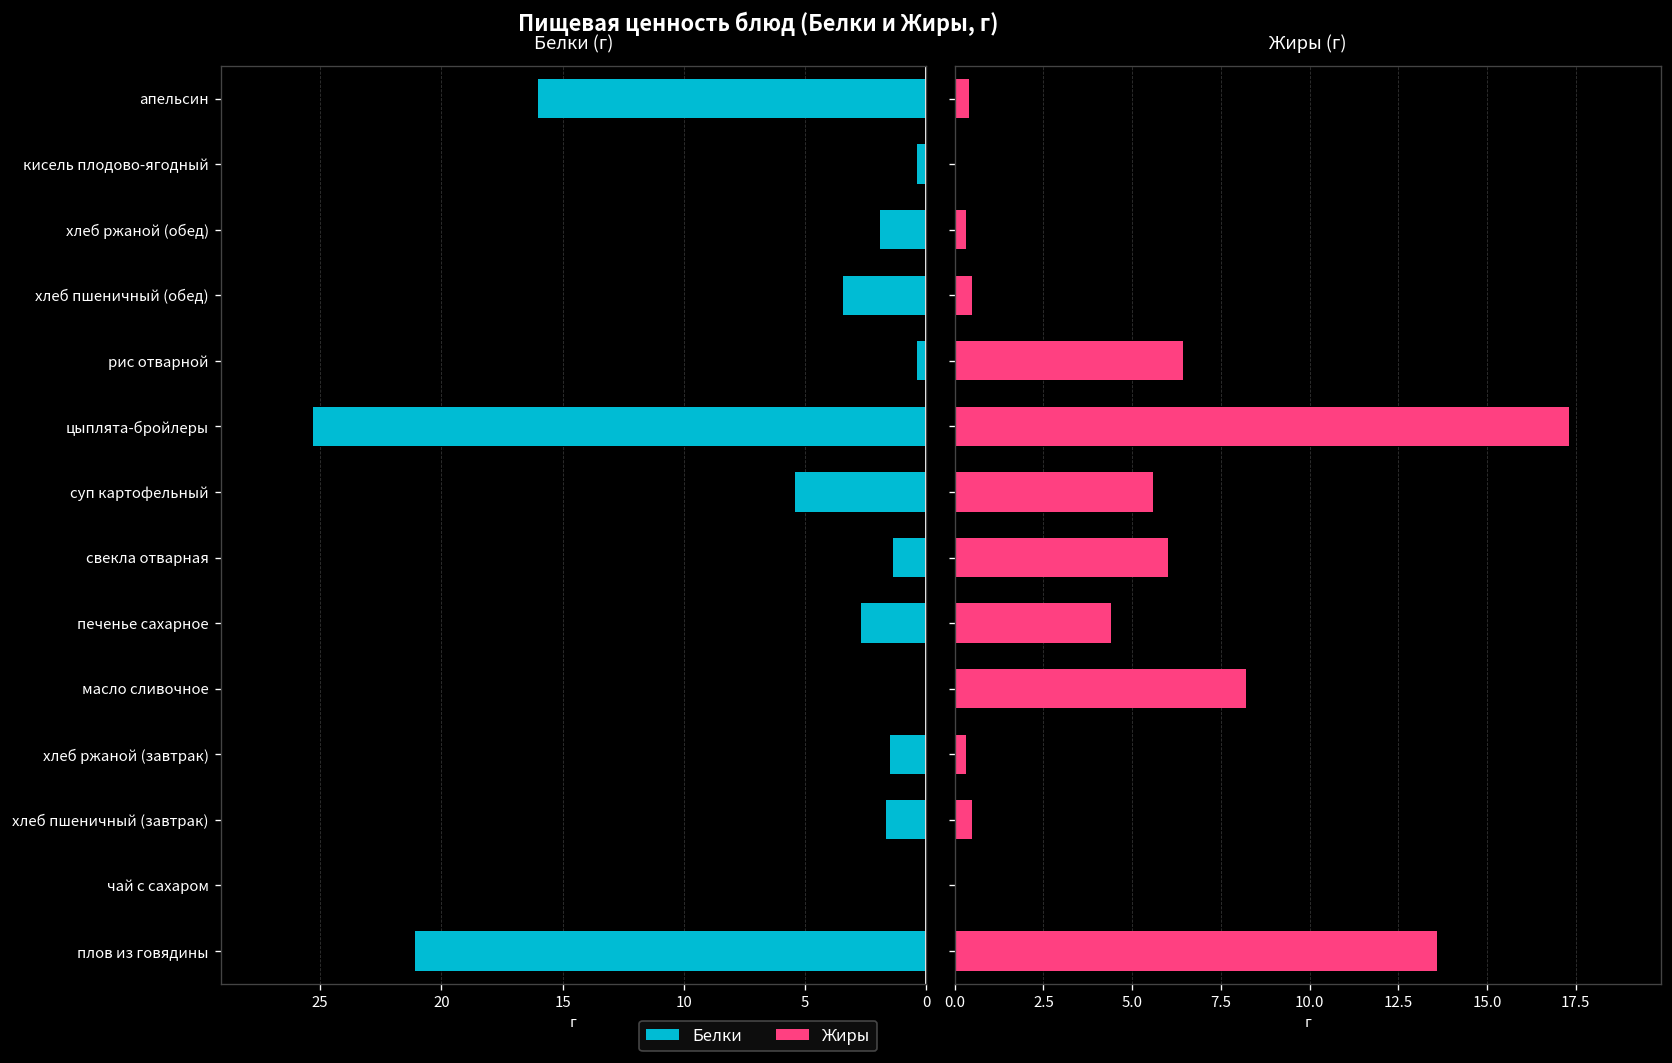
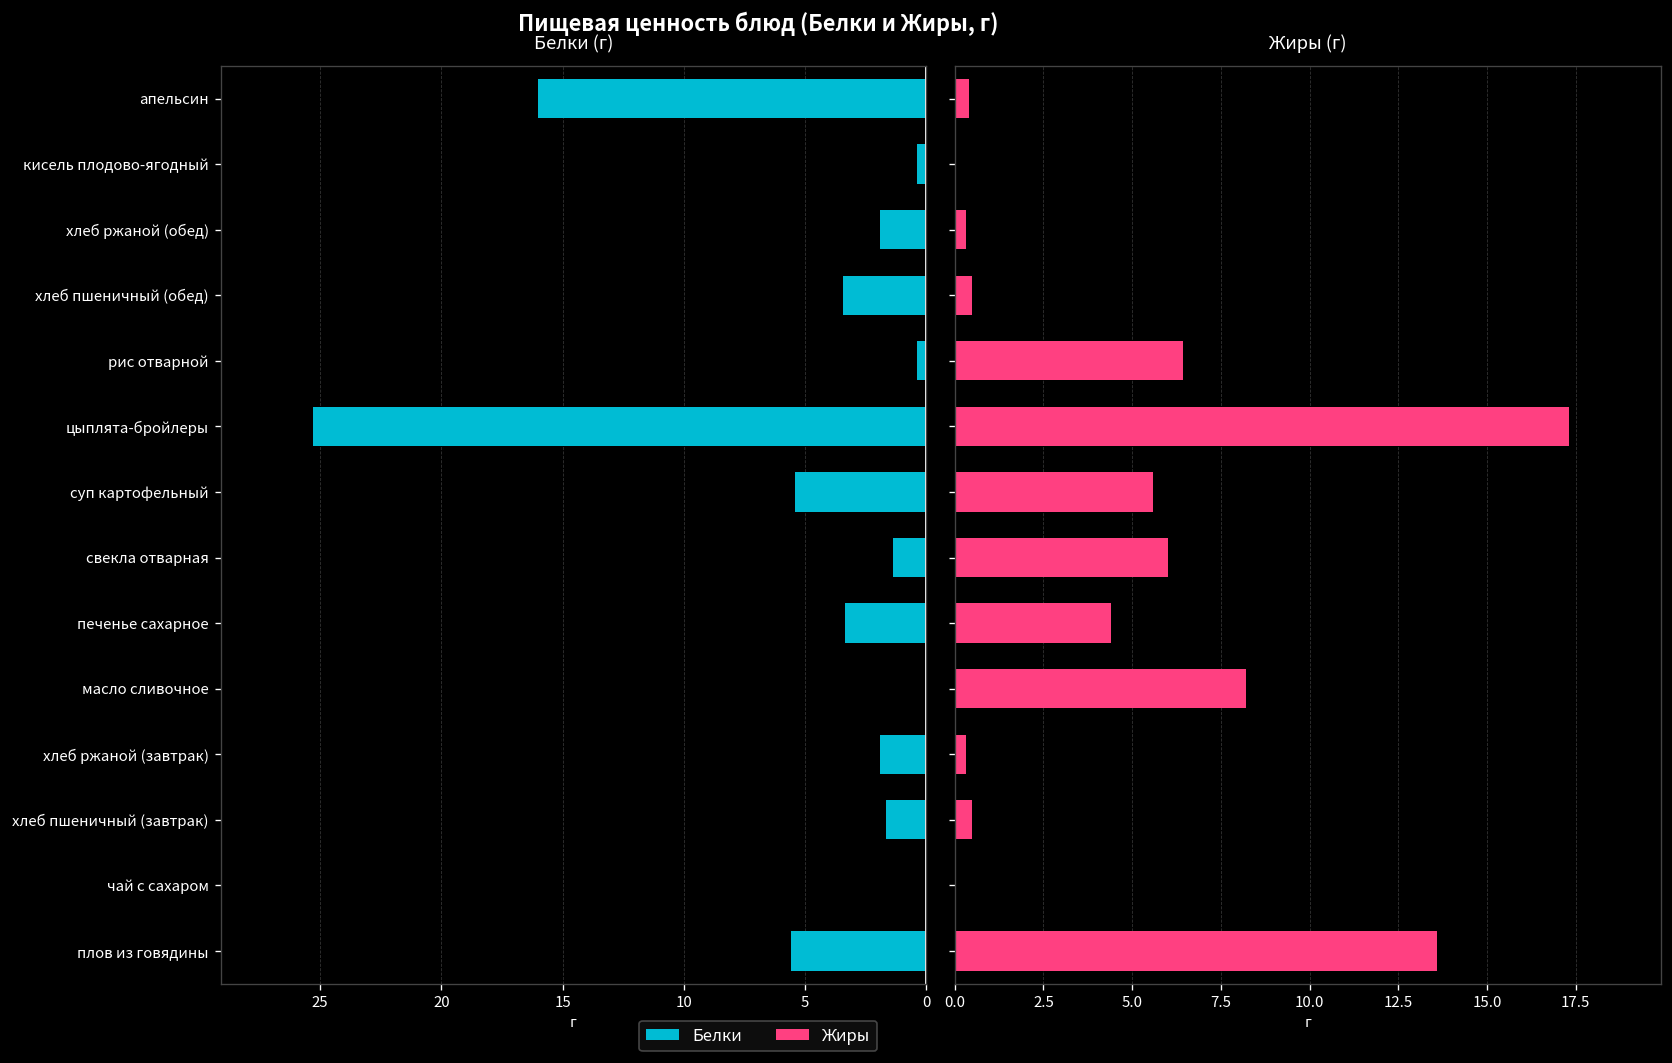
  {
    "Белки (г)": {
      "апельсин": 16.0,
      "кисель плодово-ягодный": 0.4,
      "хлеб ржаной (обед)": 1.9,
      "хлеб пшеничный (обед)": 3.5,
      "рис отварной": 0.4,
      "цыплята-бройлеры": 25.3,
      "суп картофельный": 5.4,
      "свекла отварная": 1.4,
-     "печенье сахарное": 2.7,
-     "хлеб ржаной (завтрак)": 1.5,
+     "печенье сахарное": 3.4,
+     "хлеб ржаной (завтрак)": 1.9,
      "хлеб пшеничный (завтрак)": 1.7,
-     "плов из говядины": 21.1
+     "плов из говядины": 5.6
    }
  }
